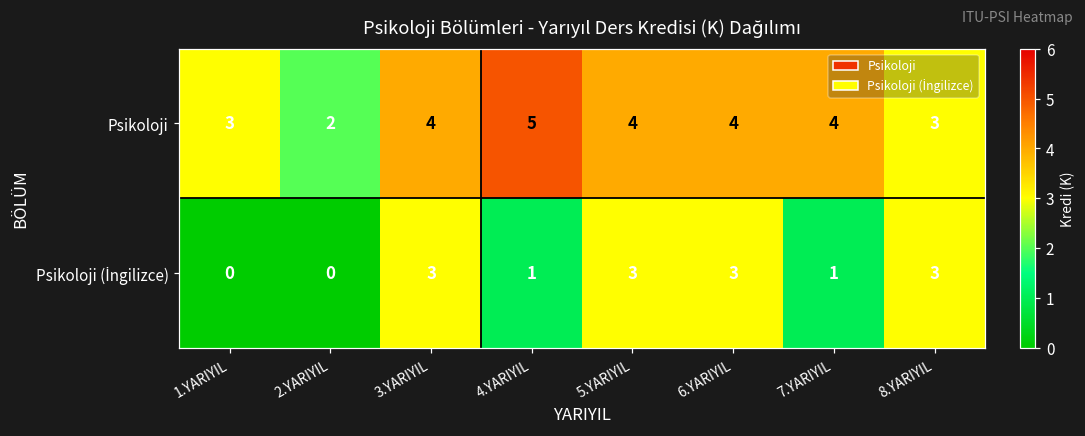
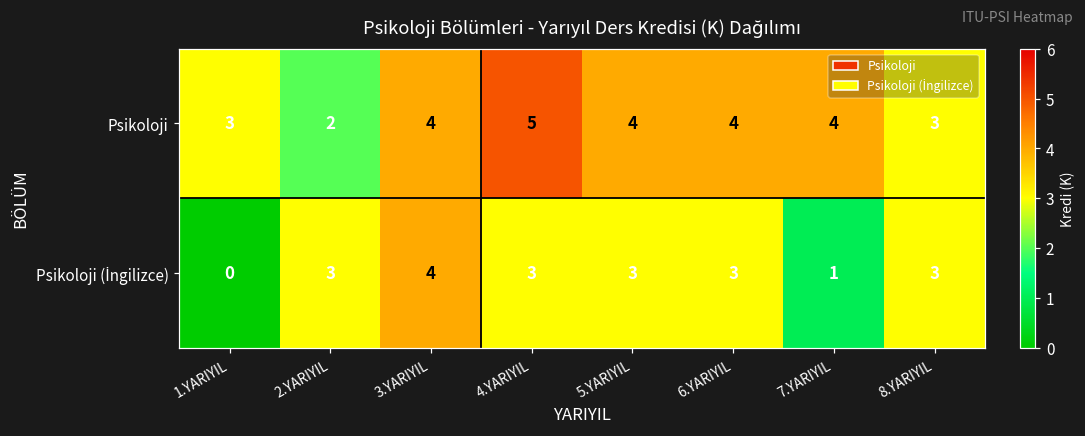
  {
    "Psikoloji": {
      "1.YARIYIL": 3,
      "2.YARIYIL": 2,
      "3.YARIYIL": 4,
      "4.YARIYIL": 5,
      "5.YARIYIL": 4,
      "6.YARIYIL": 4,
      "7.YARIYIL": 4,
      "8.YARIYIL": 3
    },
    "Psikoloji (İngilizce)": {
      "1.YARIYIL": 0,
-     "2.YARIYIL": 0,
-     "3.YARIYIL": 3,
-     "4.YARIYIL": 1,
+     "2.YARIYIL": 3,
+     "3.YARIYIL": 4,
+     "4.YARIYIL": 3,
      "5.YARIYIL": 3,
      "6.YARIYIL": 3,
      "7.YARIYIL": 1,
      "8.YARIYIL": 3
    }
  }
